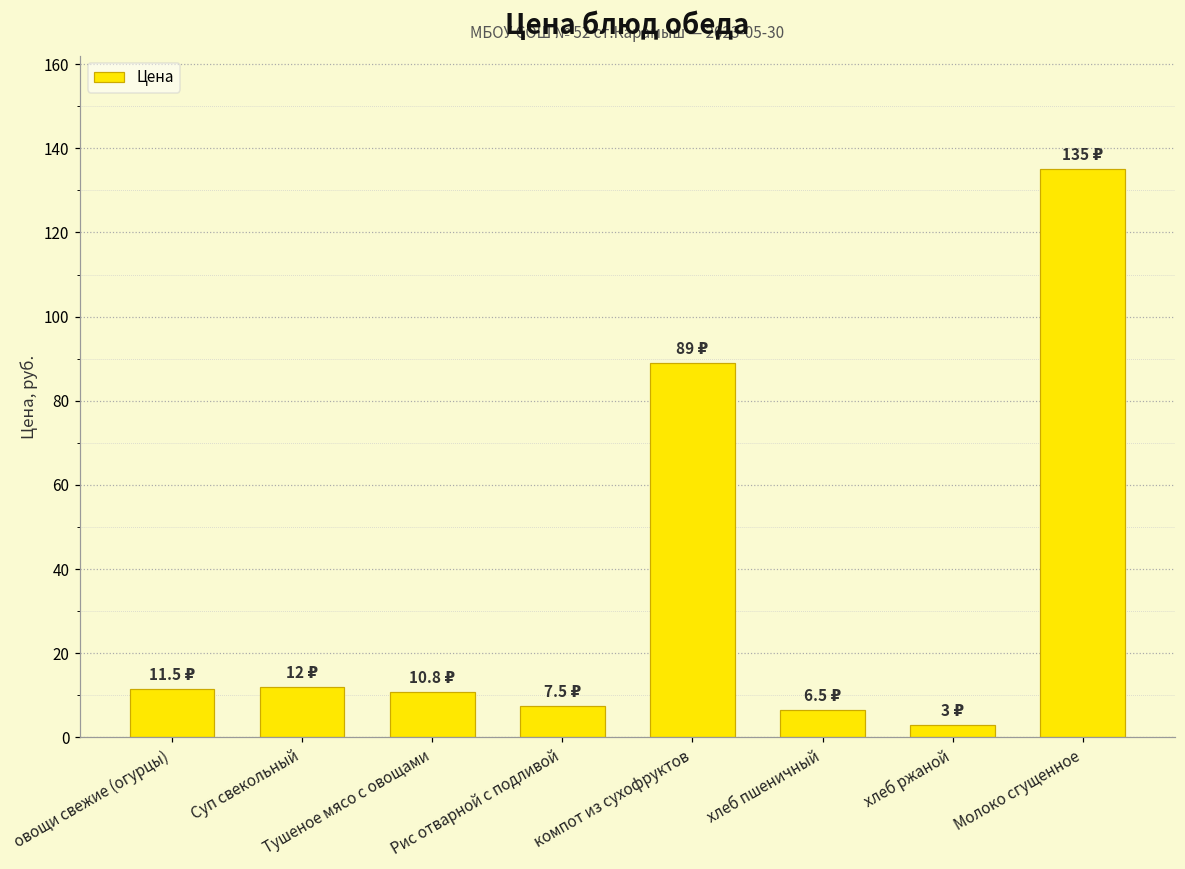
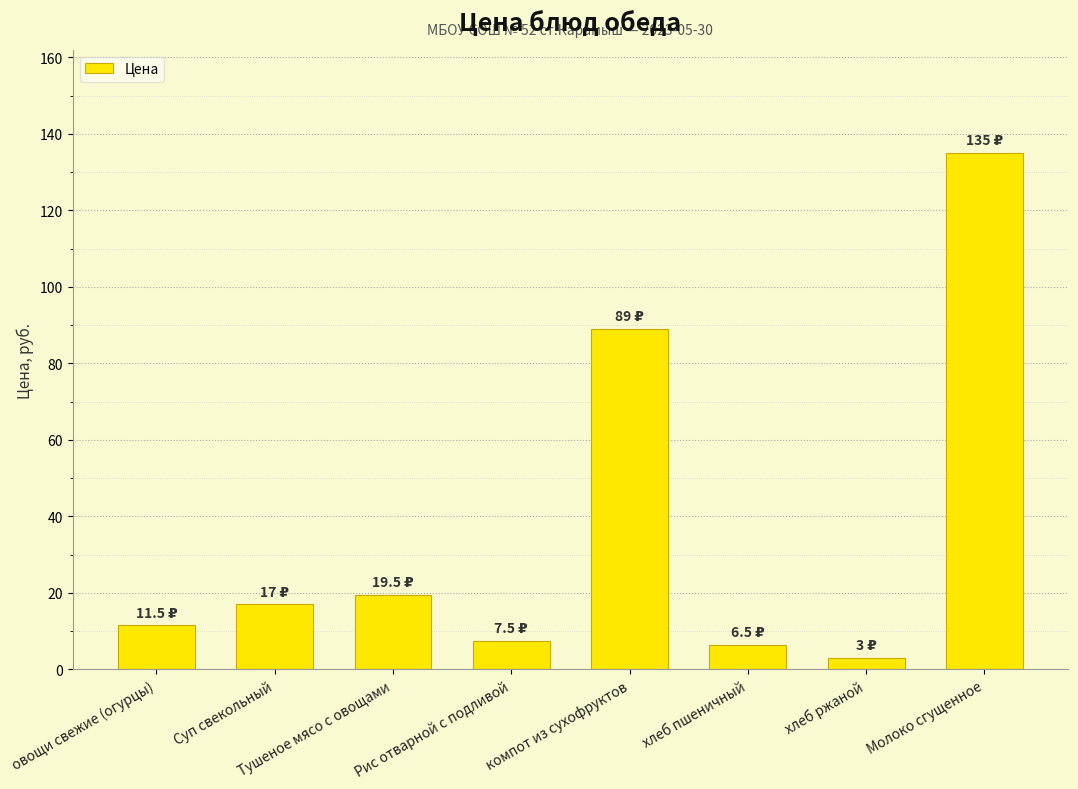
  {
    "овощи свежие (огурцы)": 11.5,
-   "Суп свекольный": 12,
-   "Тушеное мясо с овощами": 10.8,
+   "Суп свекольный": 17,
+   "Тушеное мясо с овощами": 19.5,
    "Рис отварной с подливой": 7.5,
    "компот из сухофруктов": 89,
    "хлеб пшеничный": 6.5,
    "хлеб ржаной": 3,
    "Молоко сгущенное": 135
  }
